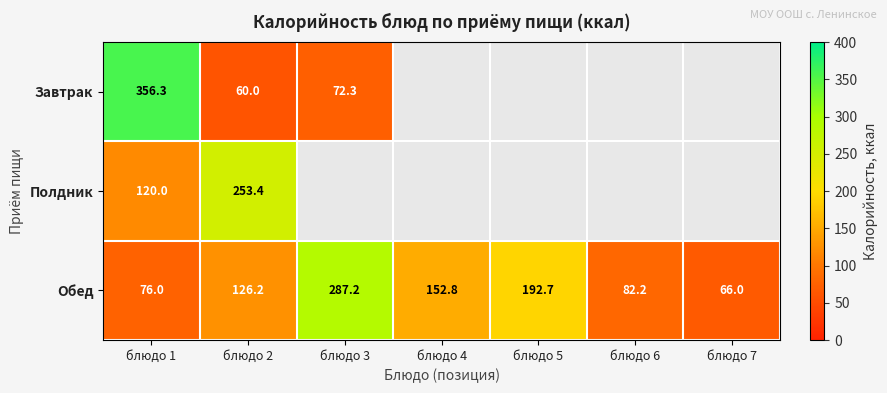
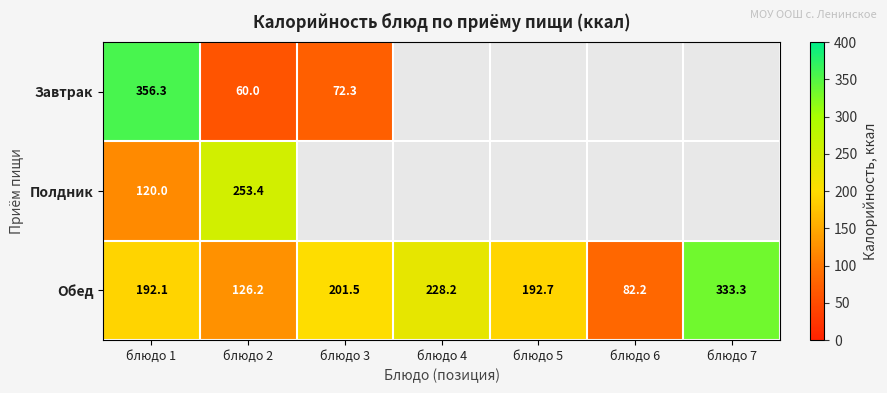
  {
    "Завтрак": {
      "блюдо 1": 356.3,
      "блюдо 2": 60.0,
      "блюдо 3": 72.3
    },
    "Полдник": {
      "блюдо 1": 120.0,
      "блюдо 2": 253.4
    },
    "Обед": {
-     "блюдо 1": 76.0,
+     "блюдо 1": 192.1,
      "блюдо 2": 126.2,
-     "блюдо 3": 287.2,
-     "блюдо 4": 152.8,
+     "блюдо 3": 201.5,
+     "блюдо 4": 228.2,
      "блюдо 5": 192.7,
      "блюдо 6": 82.2,
-     "блюдо 7": 66.0
+     "блюдо 7": 333.3
    }
  }
